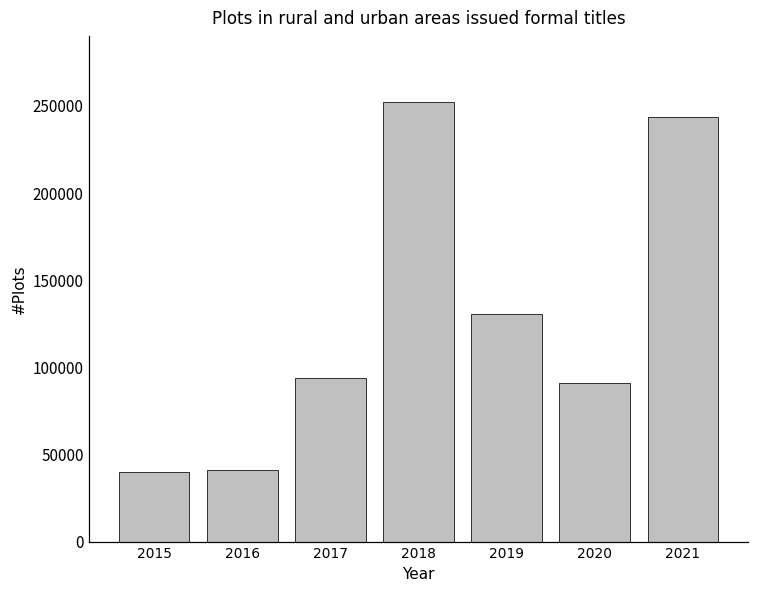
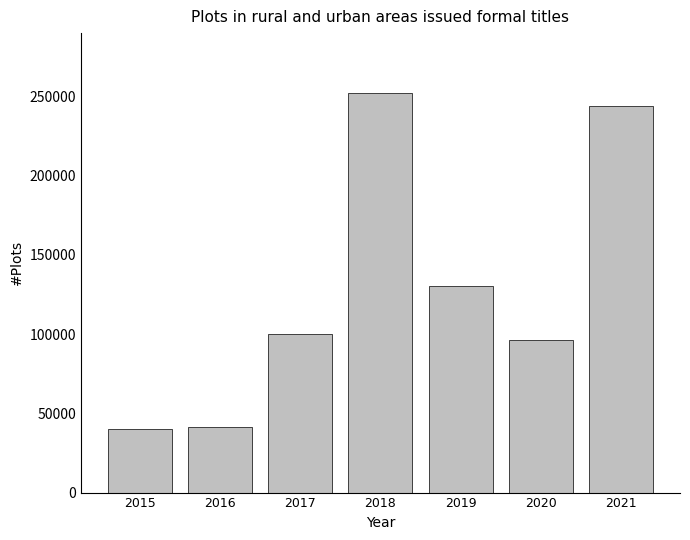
  {
    "2015": 40000,
    "2016": 41000,
-   "2017": 94000,
+   "2017": 100000,
    "2018": 252000,
    "2019": 130000,
-   "2020": 91000,
+   "2020": 96000,
    "2021": 244000
  }
